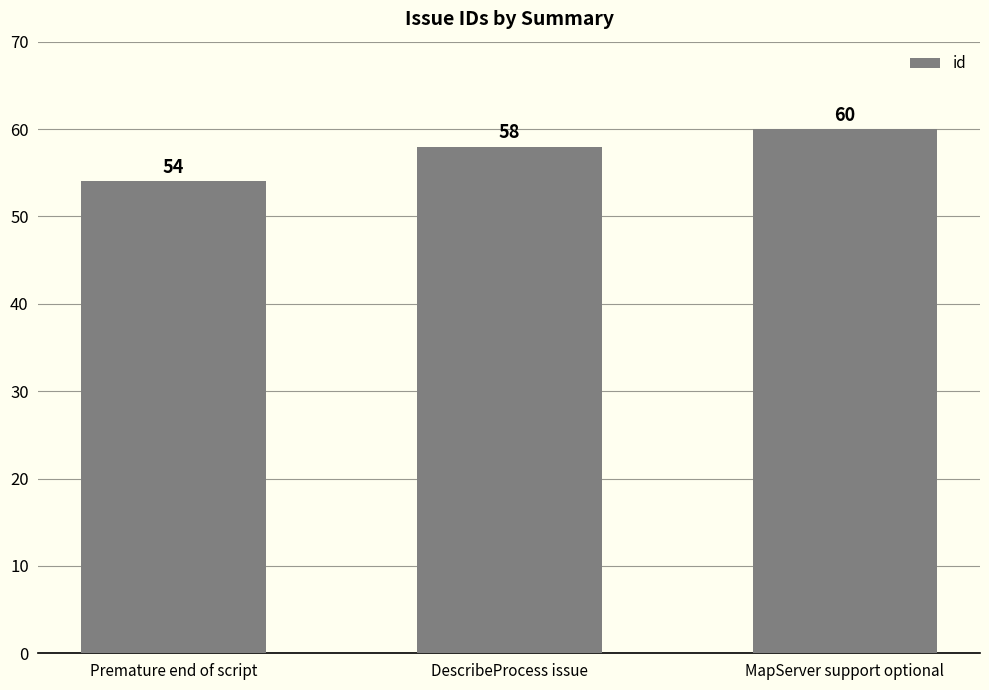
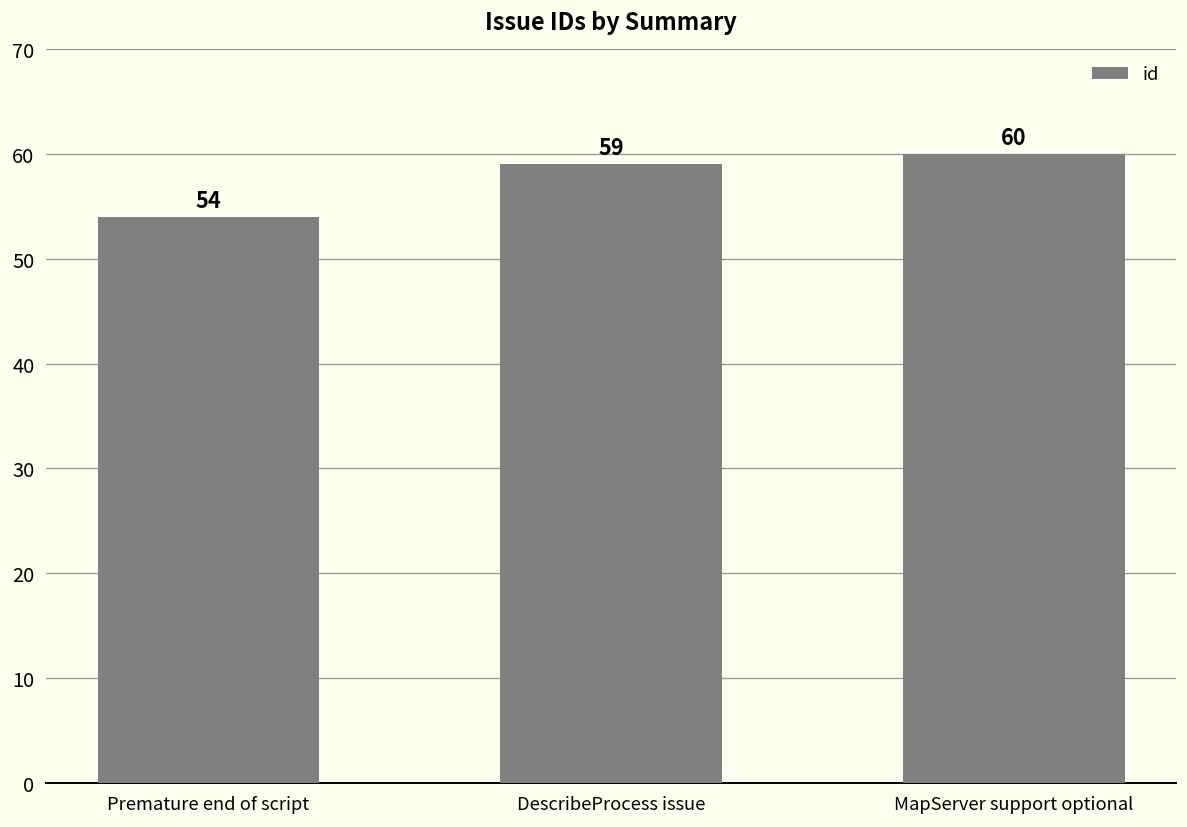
  {
    "Premature end of script": 54,
-   "DescribeProcess issue": 58,
+   "DescribeProcess issue": 59,
    "MapServer support optional": 60
  }
